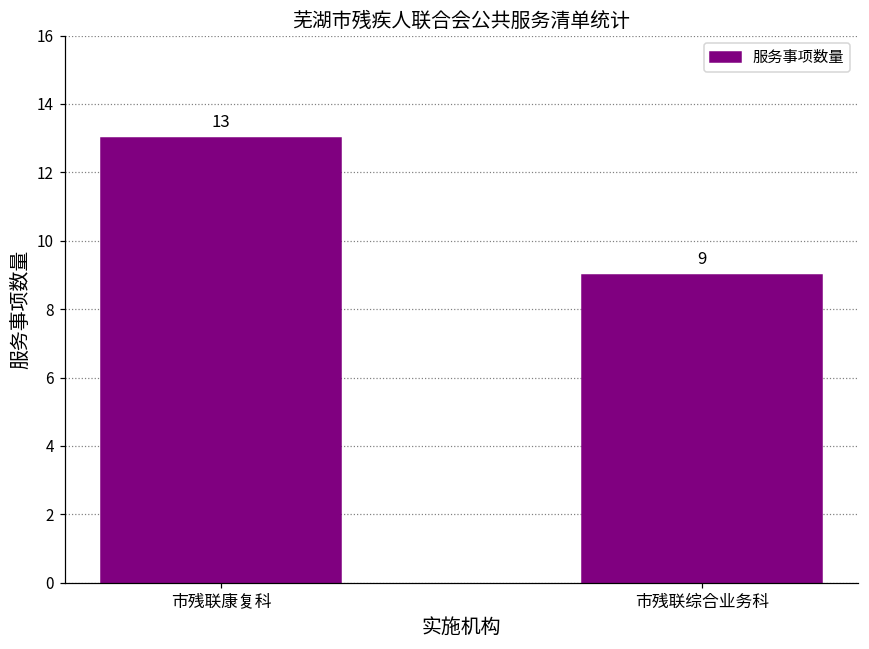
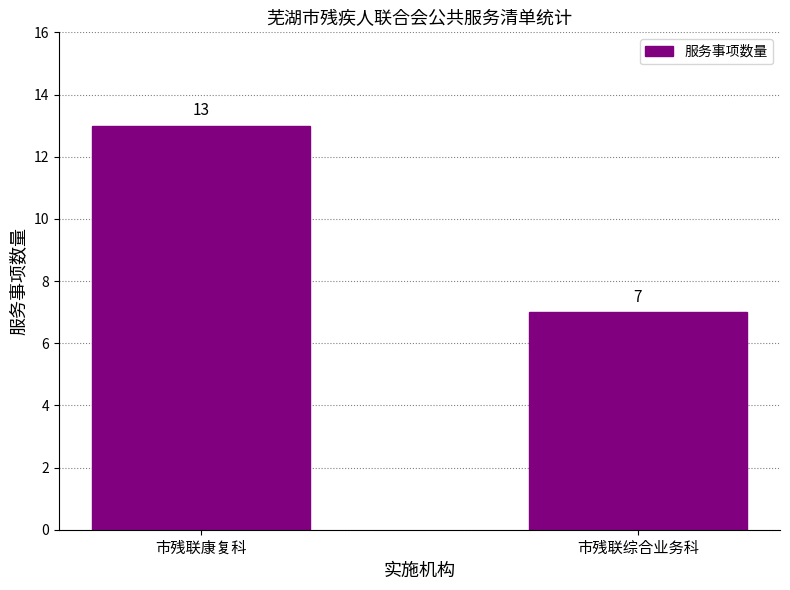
  {
    "市残联康复科": 13,
-   "市残联综合业务科": 9
+   "市残联综合业务科": 7
  }
